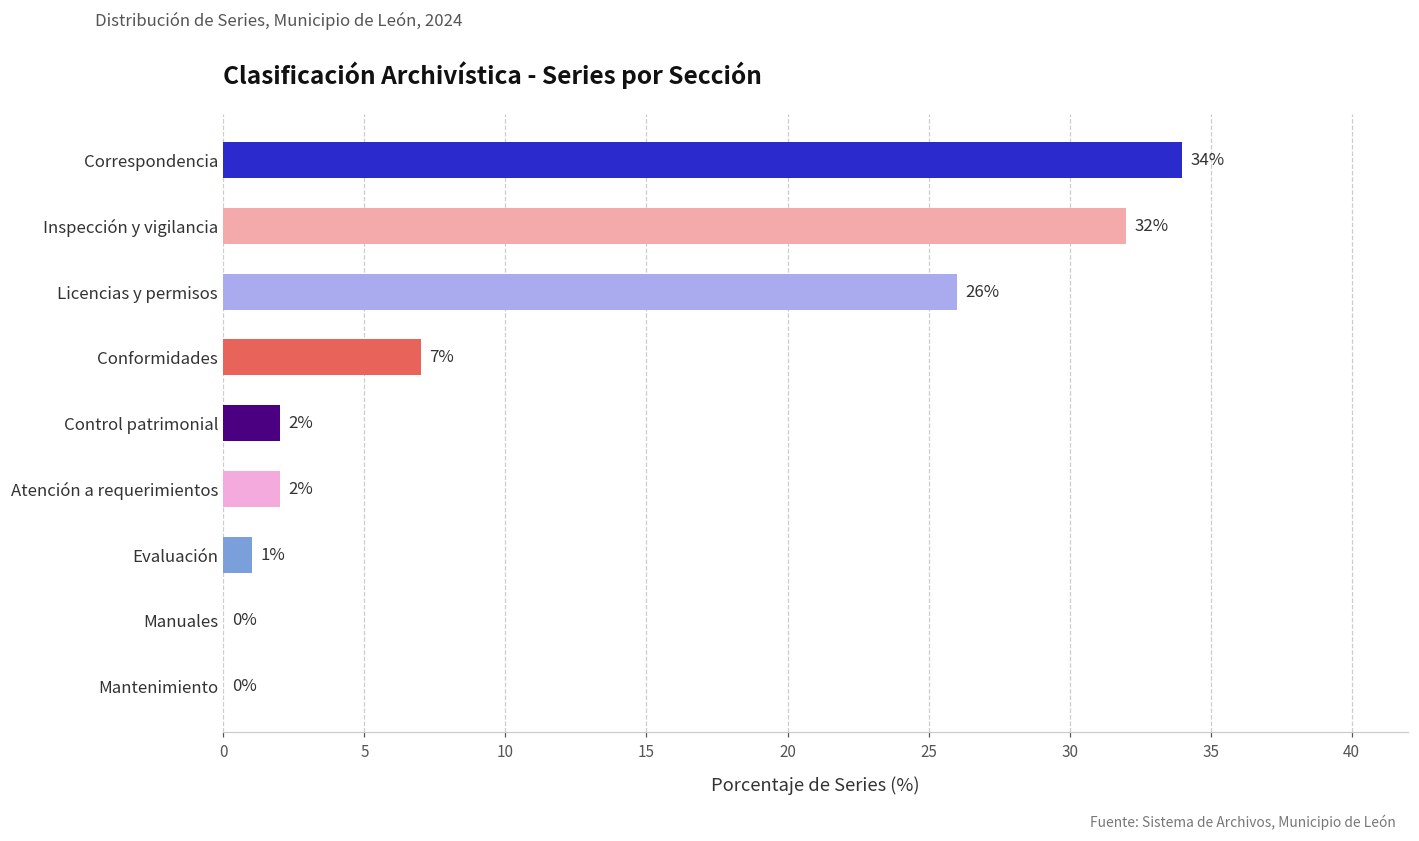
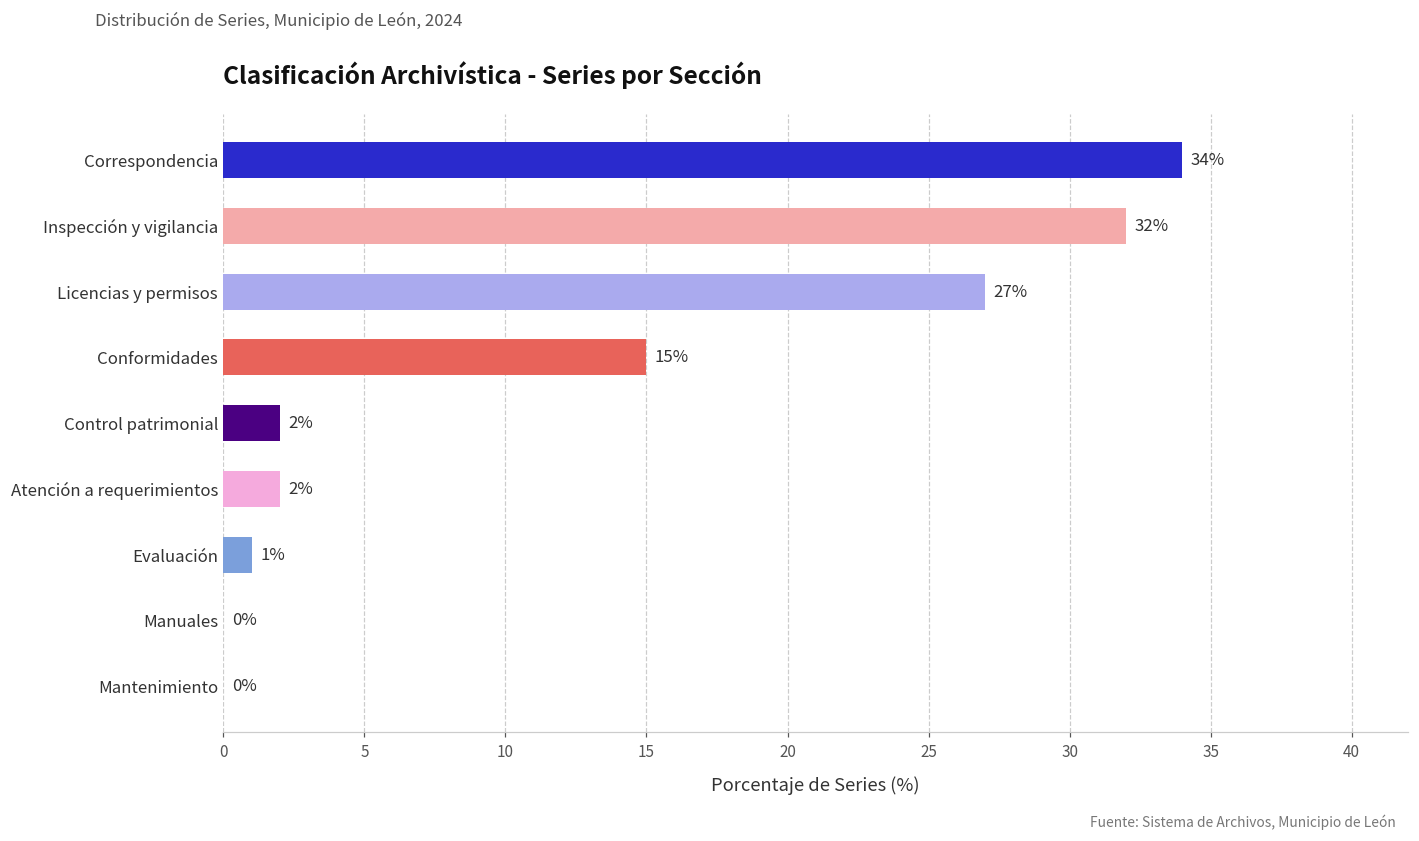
  {
    "Correspondencia": "34%",
    "Inspección y vigilancia": "32%",
-   "Licencias y permisos": "26%",
-   "Conformidades": "7%",
+   "Licencias y permisos": "27%",
+   "Conformidades": "15%",
    "Control patrimonial": "2%",
    "Atención a requerimientos": "2%",
    "Evaluación": "1%",
    "Manuales": "0%",
    "Mantenimiento": "0%"
  }
